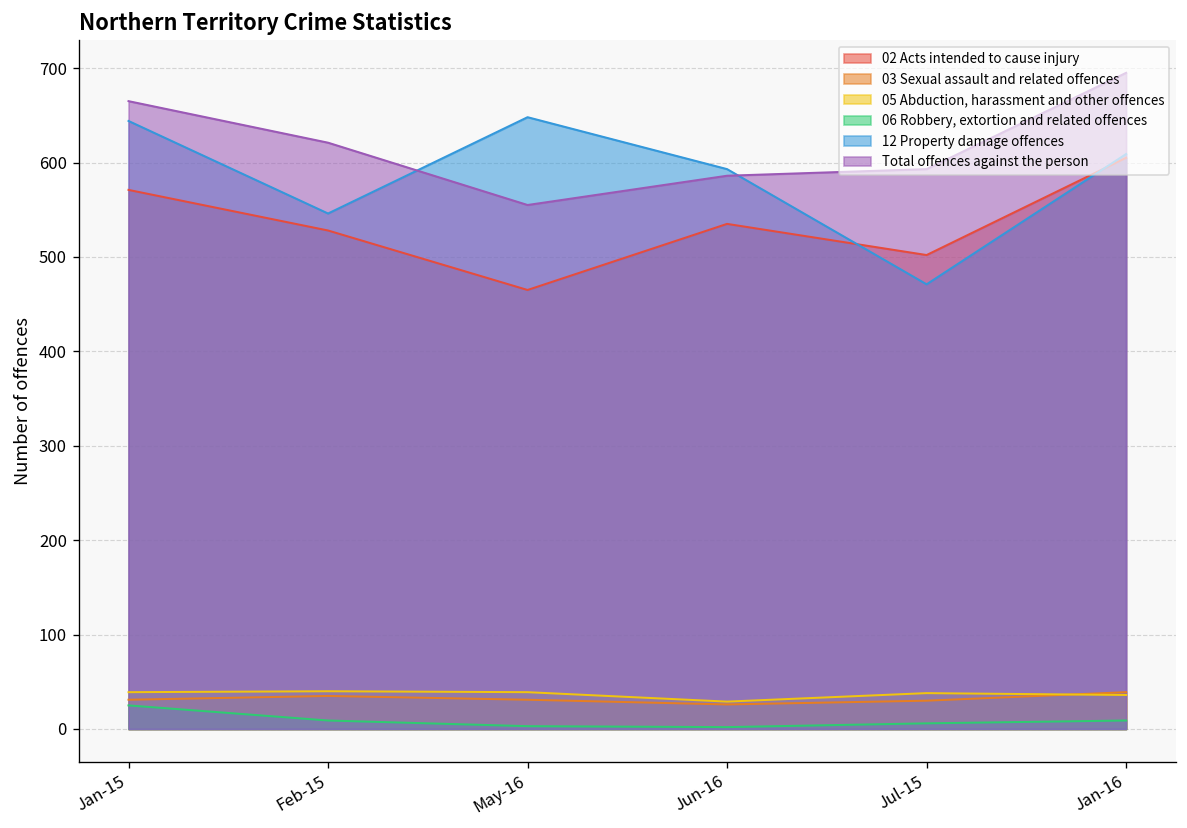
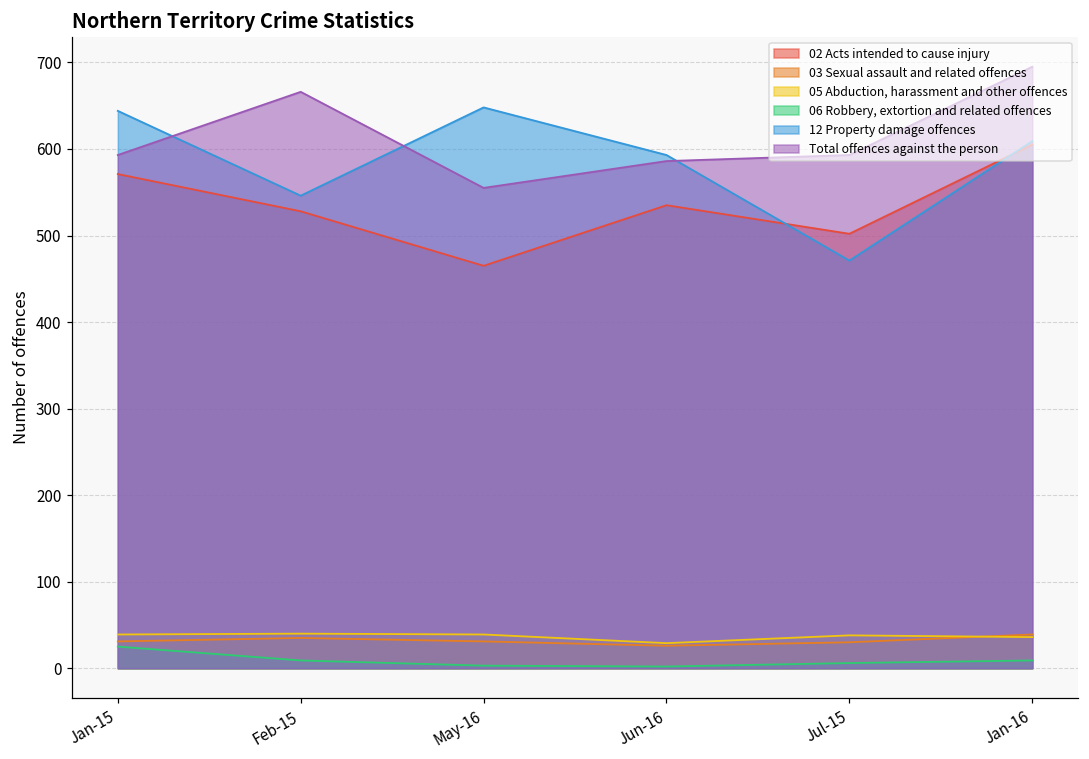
  {
    "06 Robbery, extortion and related offences": {
      "Jan-15": 30,
      "Feb-15": 10,
      "May-16": 0,
      "Jun-16": 0,
      "Jul-15": 10,
      "Jan-16": 10
    },
    "12 Property damage offences": {
      "Jan-15": 640,
      "Feb-15": 550,
      "May-16": 650,
      "Jun-16": 590,
      "Jul-15": 470
    },
    "Total offences against the person": {
-     "Jan-15": 670,
-     "Feb-15": 620,
+     "Jan-15": 590,
+     "Feb-15": 670,
      "May-16": 560,
      "Jun-16": 590,
      "Jul-15": 590
    }
  }
